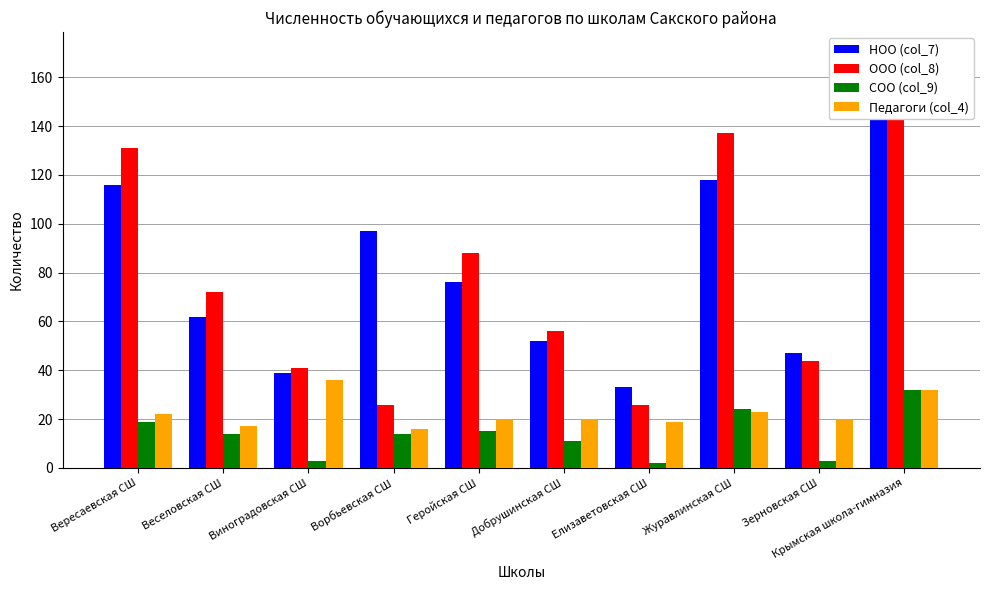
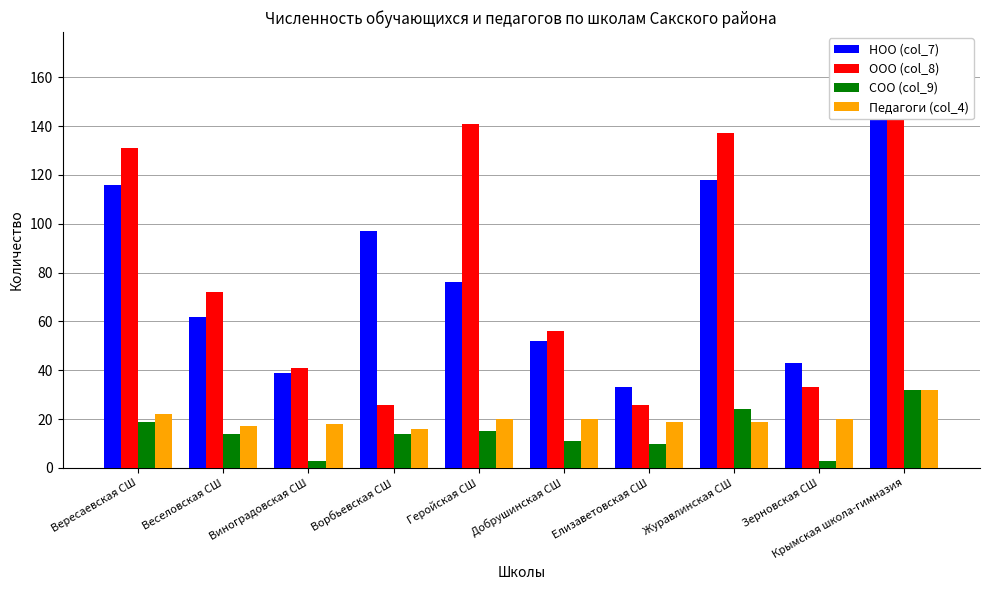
  {
    "НОО (col_7)": {
      "Вересаевская СШ": 116,
      "Веселовская СШ": 62,
      "Виноградовская СШ": 39,
      "Ворбьевская СШ": 97,
      "Геройская СШ": 76,
      "Добрушинская СШ": 52,
      "Елизаветовская СШ": 33,
      "Журавлинская СШ": 118,
-     "Зерновская СШ": 47
+     "Зерновская СШ": 43
    },
    "ООО (col_8)": {
      "Вересаевская СШ": 131,
      "Веселовская СШ": 72,
      "Виноградовская СШ": 41,
      "Ворбьевская СШ": 26,
-     "Геройская СШ": 88,
+     "Геройская СШ": 141,
      "Добрушинская СШ": 56,
      "Елизаветовская СШ": 26,
      "Журавлинская СШ": 137,
-     "Зерновская СШ": 44
+     "Зерновская СШ": 33
    },
    "СОО (col_9)": {
      "Вересаевская СШ": 19,
      "Веселовская СШ": 14,
      "Виноградовская СШ": 3,
      "Ворбьевская СШ": 14,
      "Геройская СШ": 15,
      "Добрушинская СШ": 11,
-     "Елизаветовская СШ": 2,
+     "Елизаветовская СШ": 10,
      "Журавлинская СШ": 24,
      "Зерновская СШ": 3,
      "Крымская школа-гимназия": 32
    },
    "Педагоги (col_4)": {
      "Вересаевская СШ": 22,
      "Веселовская СШ": 17,
-     "Виноградовская СШ": 36,
+     "Виноградовская СШ": 18,
      "Ворбьевская СШ": 16,
      "Геройская СШ": 20,
      "Добрушинская СШ": 20,
      "Елизаветовская СШ": 19,
-     "Журавлинская СШ": 23,
+     "Журавлинская СШ": 19,
      "Зерновская СШ": 20,
      "Крымская школа-гимназия": 32
    }
  }
